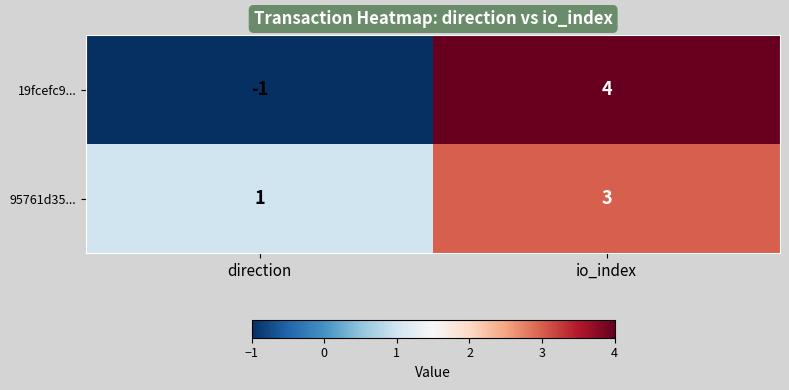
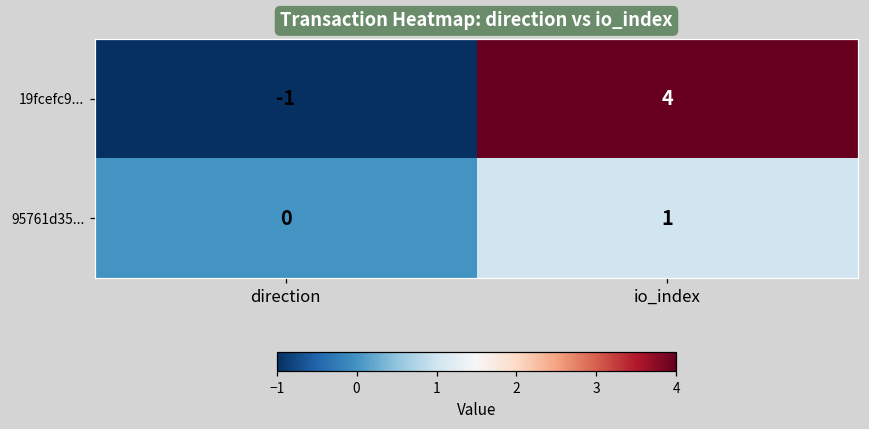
  {
    "19fcefc9...": {
      "direction": -1,
      "io_index": 4
    },
    "95761d35...": {
-     "direction": 1,
-     "io_index": 3
+     "direction": 0,
+     "io_index": 1
    }
  }
